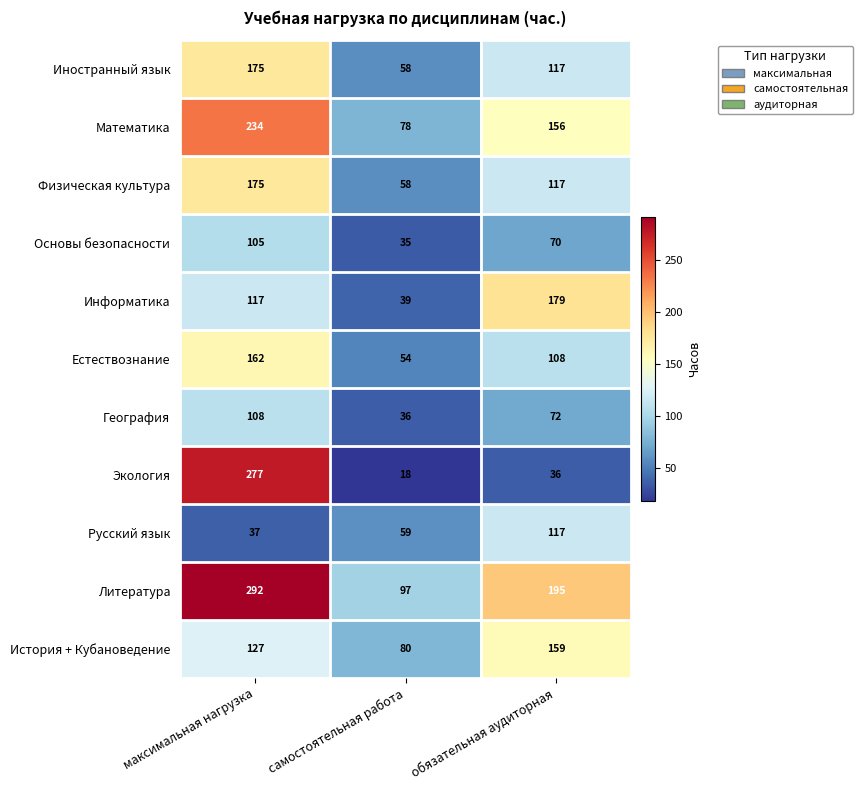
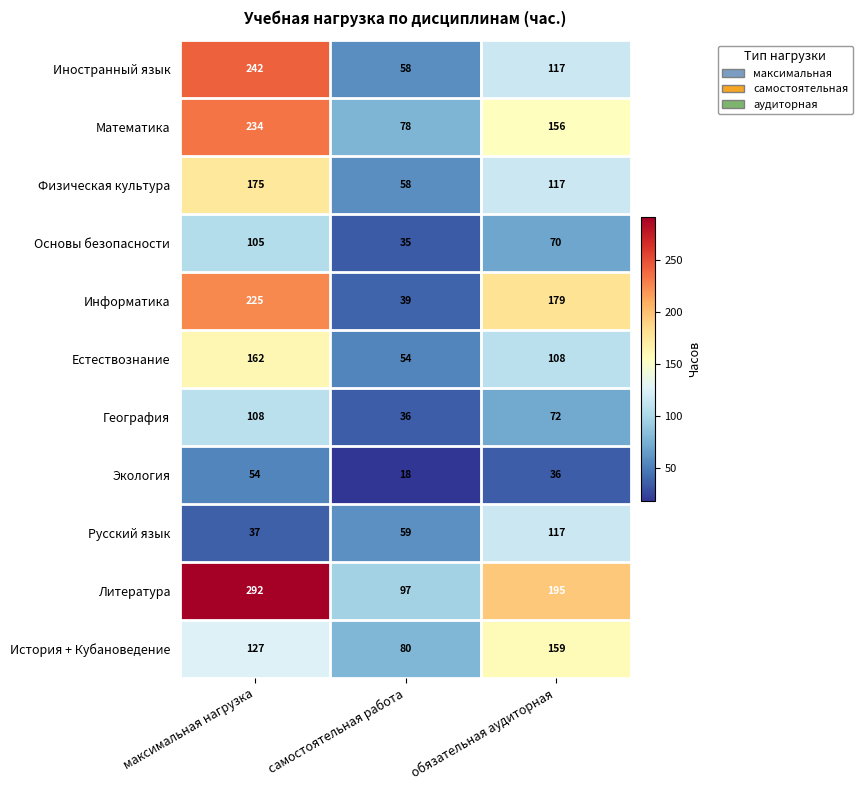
  {
    "Иностранный язык": {
-     "максимальная нагрузка": 175,
+     "максимальная нагрузка": 242,
      "самостоятельная работа": 58,
      "обязательная аудиторная": 117
    },
    "Математика": {
      "максимальная нагрузка": 234,
      "самостоятельная работа": 78,
      "обязательная аудиторная": 156
    },
    "Физическая культура": {
      "максимальная нагрузка": 175,
      "самостоятельная работа": 58,
      "обязательная аудиторная": 117
    },
    "Основы безопасности": {
      "максимальная нагрузка": 105,
      "самостоятельная работа": 35,
      "обязательная аудиторная": 70
    },
    "Информатика": {
-     "максимальная нагрузка": 117,
+     "максимальная нагрузка": 225,
      "самостоятельная работа": 39,
      "обязательная аудиторная": 179
    },
    "Естествознание": {
      "максимальная нагрузка": 162,
      "самостоятельная работа": 54,
      "обязательная аудиторная": 108
    },
    "География": {
      "максимальная нагрузка": 108,
      "самостоятельная работа": 36,
      "обязательная аудиторная": 72
    },
    "Экология": {
-     "максимальная нагрузка": 277,
+     "максимальная нагрузка": 54,
      "самостоятельная работа": 18,
      "обязательная аудиторная": 36
    },
    "Русский язык": {
      "максимальная нагрузка": 37,
      "самостоятельная работа": 59,
      "обязательная аудиторная": 117
    },
    "Литература": {
      "максимальная нагрузка": 292,
      "самостоятельная работа": 97,
      "обязательная аудиторная": 195
    },
    "История + Кубановедение": {
      "максимальная нагрузка": 127,
      "самостоятельная работа": 80,
      "обязательная аудиторная": 159
    }
  }
